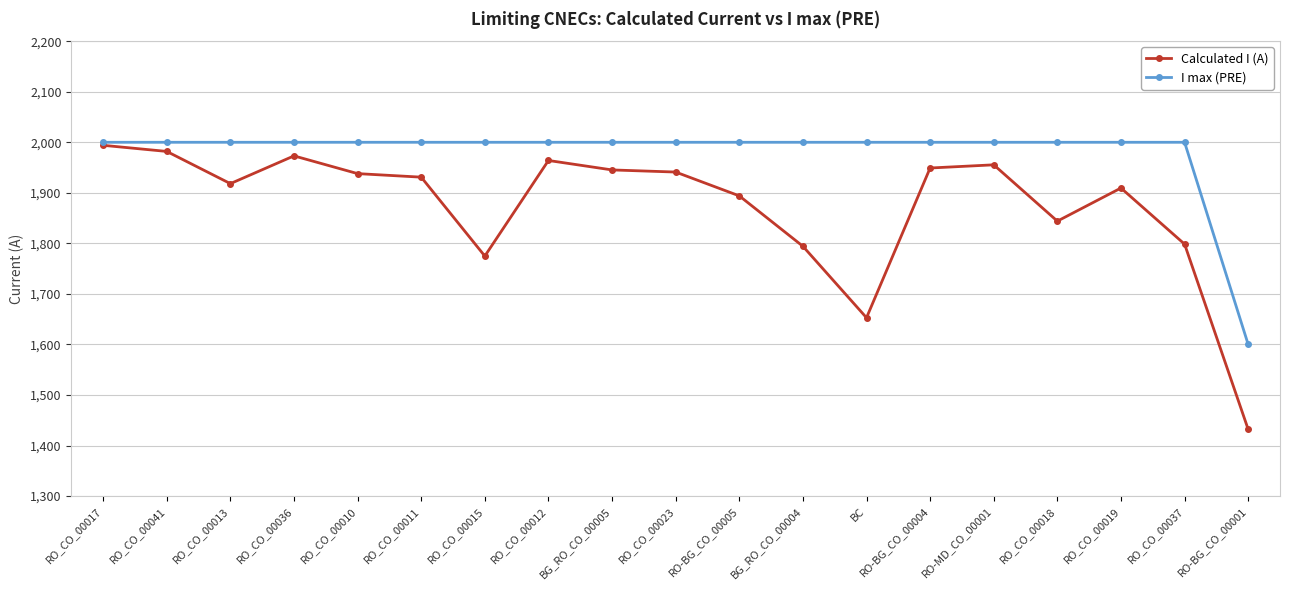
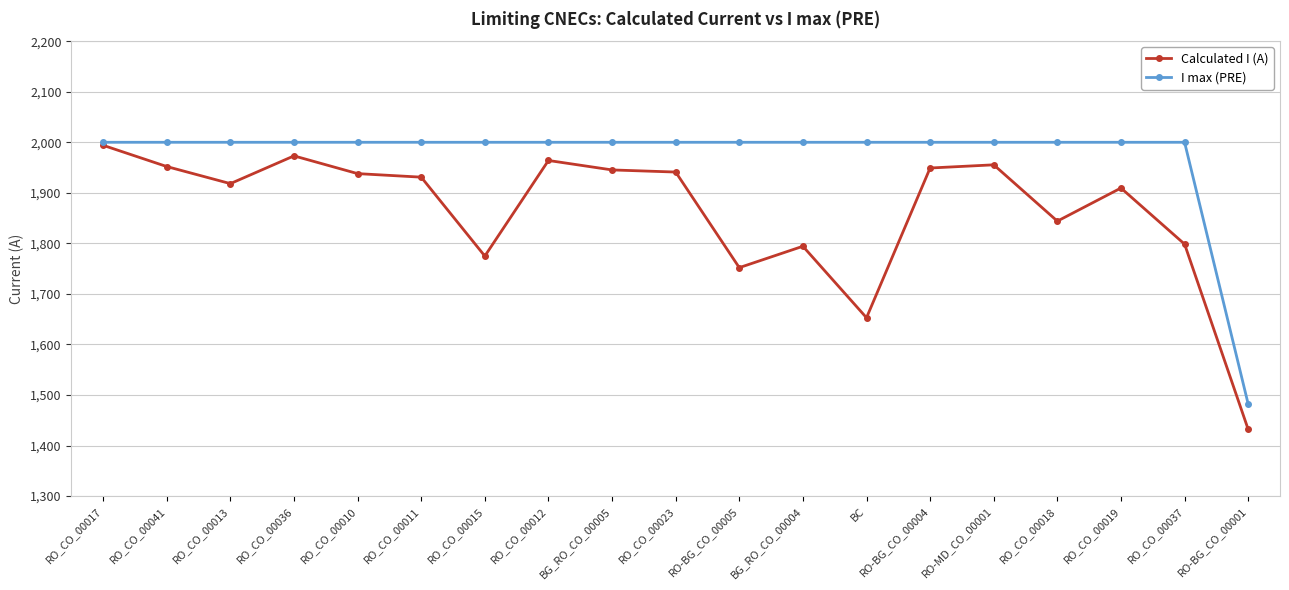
  {
    "Calculated I (A)": {
      "RO_CO_00017": "1,990",
-     "RO_CO_00041": "1,980",
+     "RO_CO_00041": "1,950",
      "RO_CO_00013": "1,920",
      "RO_CO_00036": "1,970",
      "RO_CO_00010": "1,940",
      "RO_CO_00011": "1,930",
      "RO_CO_00015": "1,770",
      "RO_CO_00012": "1,960",
      "BG_RO_CO_00005": "1,950",
      "RO_CO_00023": "1,940",
-     "RO-BG_CO_00005": "1,890",
+     "RO-BG_CO_00005": "1,750",
      "BG_RO_CO_00004": "1,790",
      "BC": "1,650",
      "RO-BG_CO_00004": "1,950",
      "RO-MD_CO_00001": "1,960",
      "RO_CO_00018": "1,840",
      "RO_CO_00019": "1,910",
      "RO_CO_00037": "1,800",
      "RO-BG_CO_00001": "1,430"
    },
    "I max (PRE)": {
      "RO_CO_00017": "2,000",
      "RO_CO_00041": "2,000",
      "RO_CO_00013": "2,000",
      "RO_CO_00036": "2,000",
      "RO_CO_00010": "2,000",
      "RO_CO_00011": "2,000",
      "RO_CO_00015": "2,000",
      "RO_CO_00012": "2,000",
      "BG_RO_CO_00005": "2,000",
      "RO_CO_00023": "2,000",
      "RO-BG_CO_00005": "2,000",
      "BG_RO_CO_00004": "2,000",
      "BC": "2,000",
      "RO-BG_CO_00004": "2,000",
      "RO-MD_CO_00001": "2,000",
      "RO_CO_00018": "2,000",
      "RO_CO_00019": "2,000",
      "RO_CO_00037": "2,000",
-     "RO-BG_CO_00001": "1,600"
+     "RO-BG_CO_00001": "1,480"
    }
  }
